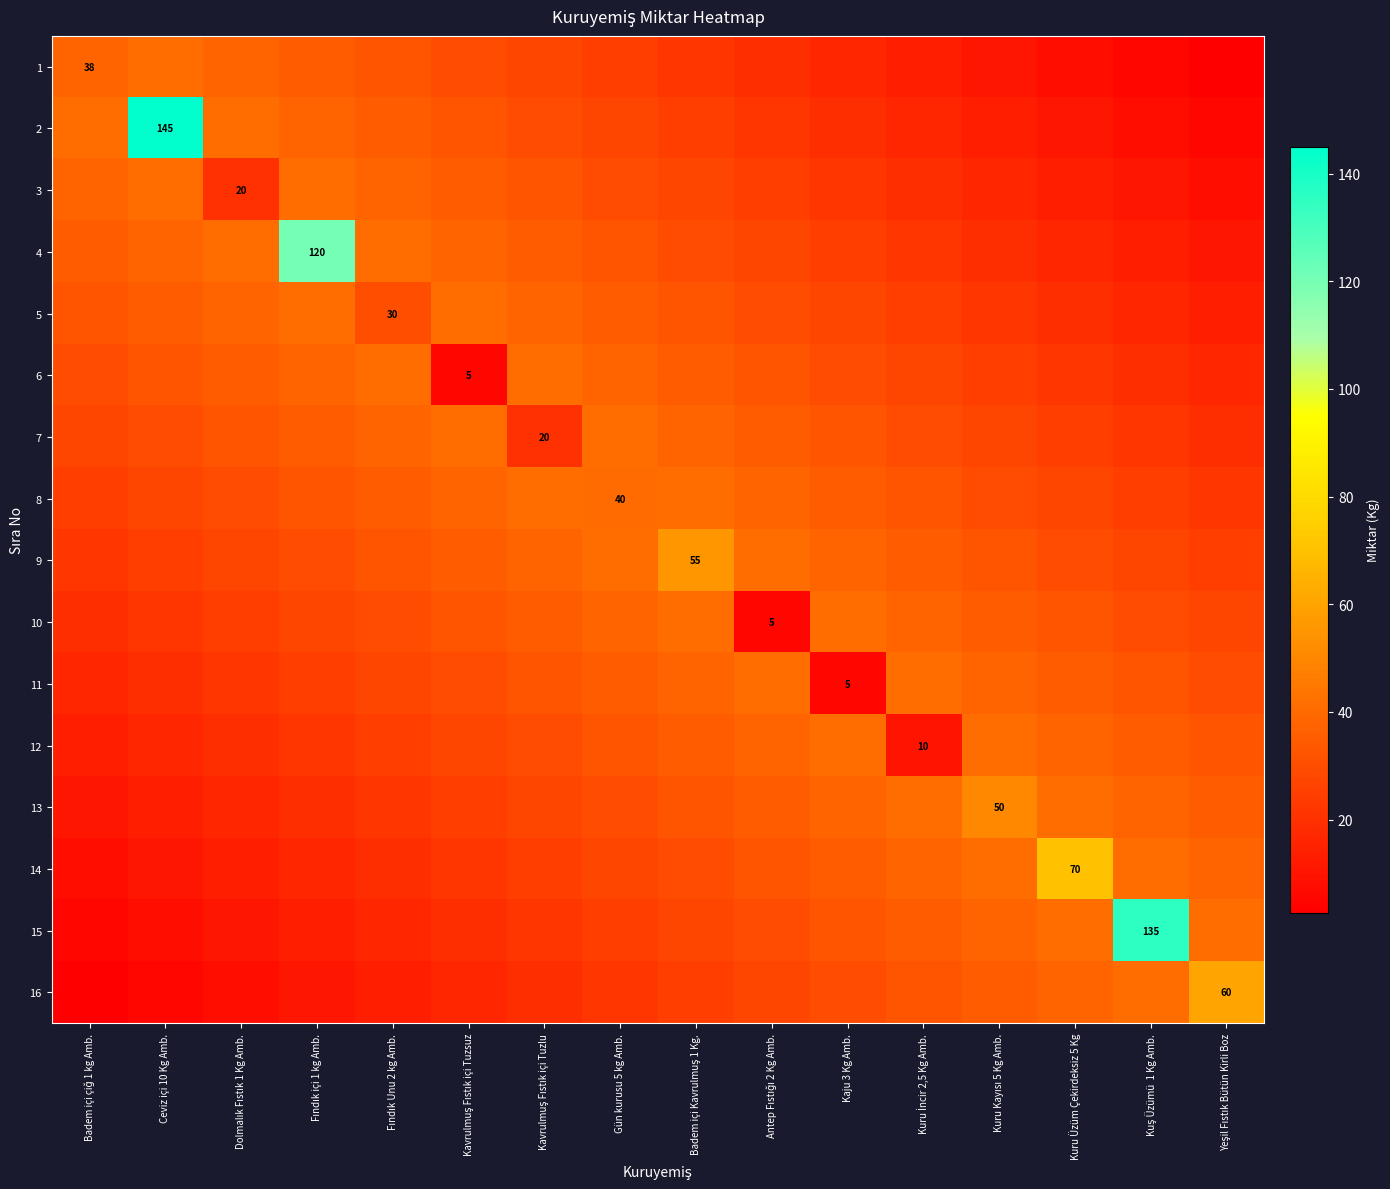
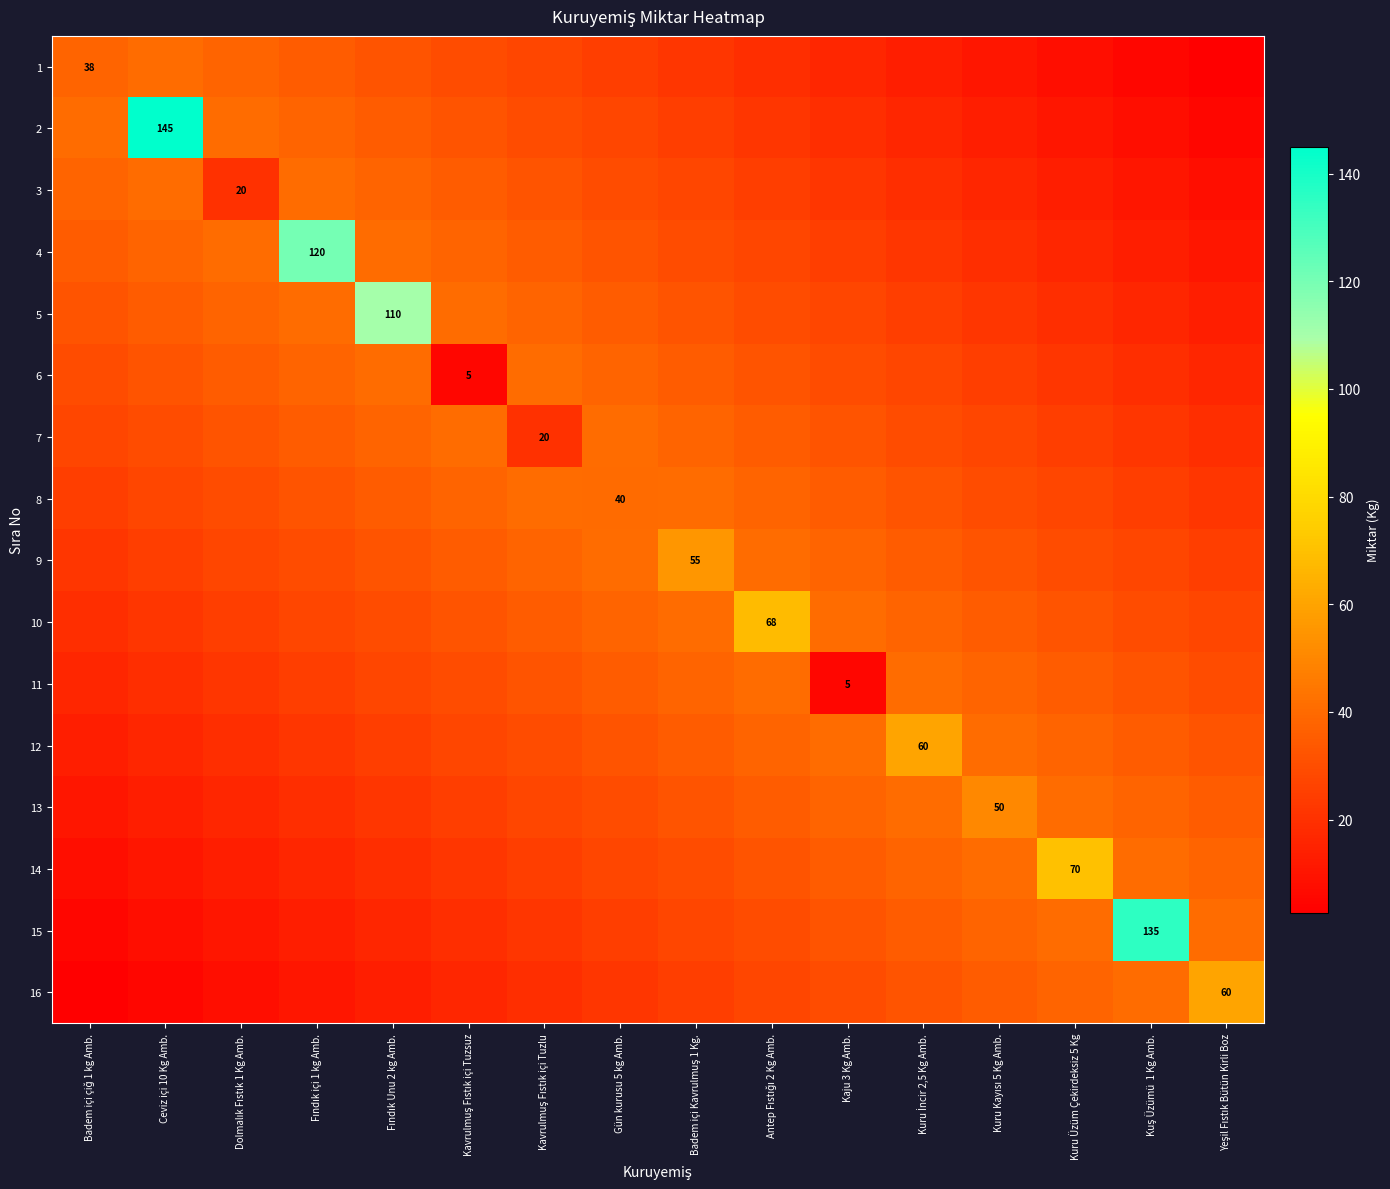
  {
    "1": {
      "Badem içi çiğ 1 kg Amb.": 38
    },
    "2": {
      "Ceviz içi 10 Kg Amb.": 145
    },
    "3": {
      "Dolmalık Fıstık 1 Kg Amb.": 20
    },
    "4": {
      "Fındık içi 1 kg Amb.": 120
    },
    "5": {
-     "Fındık Unu 2 kg Amb.": 30
+     "Fındık Unu 2 kg Amb.": 110
    },
    "6": {
      "Kavrulmuş Fıstık içi Tuzsuz": 5
    },
    "7": {
      "Kavrulmuş Fıstık içi Tuzlu": 20
    },
    "8": {
      "Gün kurusu 5 kg Amb.": 40
    },
    "9": {
      "Badem içi Kavrulmuş 1 Kg.": 55
    },
    "10": {
-     "Antep Fıstığı 2 Kg Amb.": 5
+     "Antep Fıstığı 2 Kg Amb.": 68
    },
    "11": {
      "Kaju 3 Kg Amb.": 5
    },
    "12": {
-     "Kuru İncir 2,5 Kg Amb.": 10
+     "Kuru İncir 2,5 Kg Amb.": 60
    },
    "13": {
      "Kuru Kayısı 5 Kg Amb.": 50
    },
    "14": {
      "Kuru Üzüm Çekirdeksiz 5 Kg": 70
    },
    "15": {
      "Kuş Üzümü 1 Kg Amb.": 135
    },
    "16": {
      "Yeşil Fıstık Bütün Kirli Boz": 60
    }
  }
